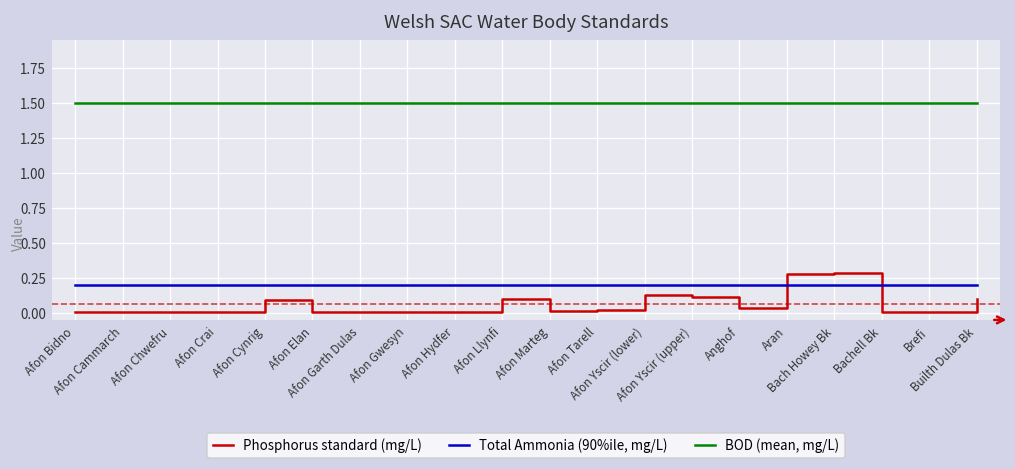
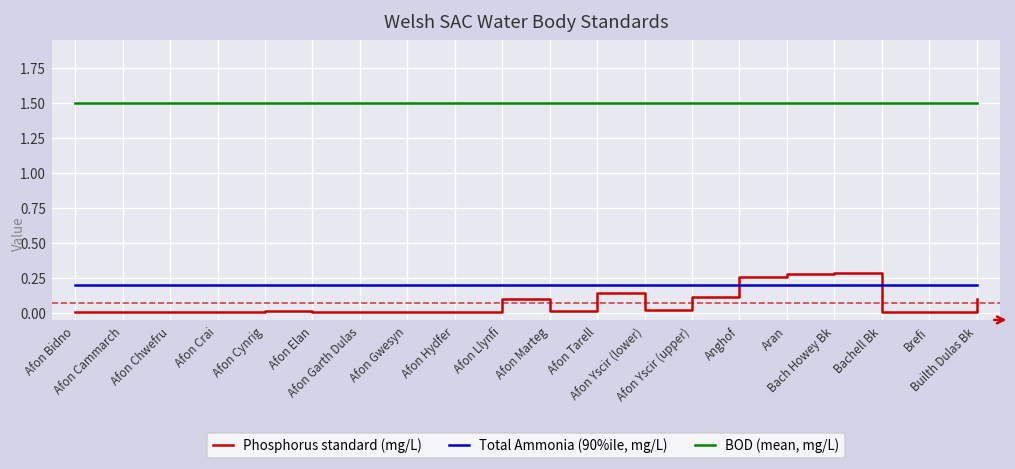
  {
    "Phosphorus standard (mg/L)": {
      "Afon Bidno": 0.01,
      "Afon Cammarch": 0.01,
      "Afon Chwefru": 0.01,
      "Afon Crai": 0.01,
-     "Afon Cynrig": 0.09,
+     "Afon Cynrig": 0.02,
      "Afon Elan": 0.01,
      "Afon Garth Dulas": 0.01,
      "Afon Gwesyn": 0.01,
      "Afon Hydfer": 0.01,
      "Afon Llynfi": 0.10,
      "Afon Marteg": 0.01,
-     "Afon Tarell": 0.02,
-     "Afon Yscir (lower)": 0.13,
+     "Afon Tarell": 0.14,
+     "Afon Yscir (lower)": 0.02,
      "Afon Yscir (upper)": 0.12,
-     "Anghof": 0.04,
+     "Anghof": 0.26,
      "Aran": 0.28,
      "Bach Howey Bk": 0.28,
      "Bachell Bk": 0.01,
      "Brefi": 0.01,
      "Builth Dulas Bk": 0.10
    },
    "Total Ammonia (90%ile, mg/L)": {
      "Afon Bidno": 0.20,
      "Afon Cammarch": 0.20,
      "Afon Chwefru": 0.20,
      "Afon Crai": 0.20,
      "Afon Cynrig": 0.20,
      "Afon Elan": 0.20,
      "Afon Garth Dulas": 0.20,
      "Afon Gwesyn": 0.20,
      "Afon Hydfer": 0.20,
      "Afon Llynfi": 0.20,
      "Afon Marteg": 0.20,
      "Afon Tarell": 0.20,
      "Afon Yscir (lower)": 0.20,
      "Afon Yscir (upper)": 0.20,
      "Anghof": 0.20,
      "Aran": 0.20,
      "Bach Howey Bk": 0.20,
      "Bachell Bk": 0.20,
      "Brefi": 0.20,
      "Builth Dulas Bk": 0.20
    },
    "BOD (mean, mg/L)": {
      "Afon Bidno": 1.50,
      "Afon Cammarch": 1.50,
      "Afon Chwefru": 1.50,
      "Afon Crai": 1.50,
      "Afon Cynrig": 1.50,
      "Afon Elan": 1.50,
      "Afon Garth Dulas": 1.50,
      "Afon Gwesyn": 1.50,
      "Afon Hydfer": 1.50,
      "Afon Llynfi": 1.50,
      "Afon Marteg": 1.50,
      "Afon Tarell": 1.50,
      "Afon Yscir (lower)": 1.50,
      "Afon Yscir (upper)": 1.50,
      "Anghof": 1.50,
      "Aran": 1.50,
      "Bach Howey Bk": 1.50,
      "Bachell Bk": 1.50,
      "Brefi": 1.50,
      "Builth Dulas Bk": 1.50
    }
  }
